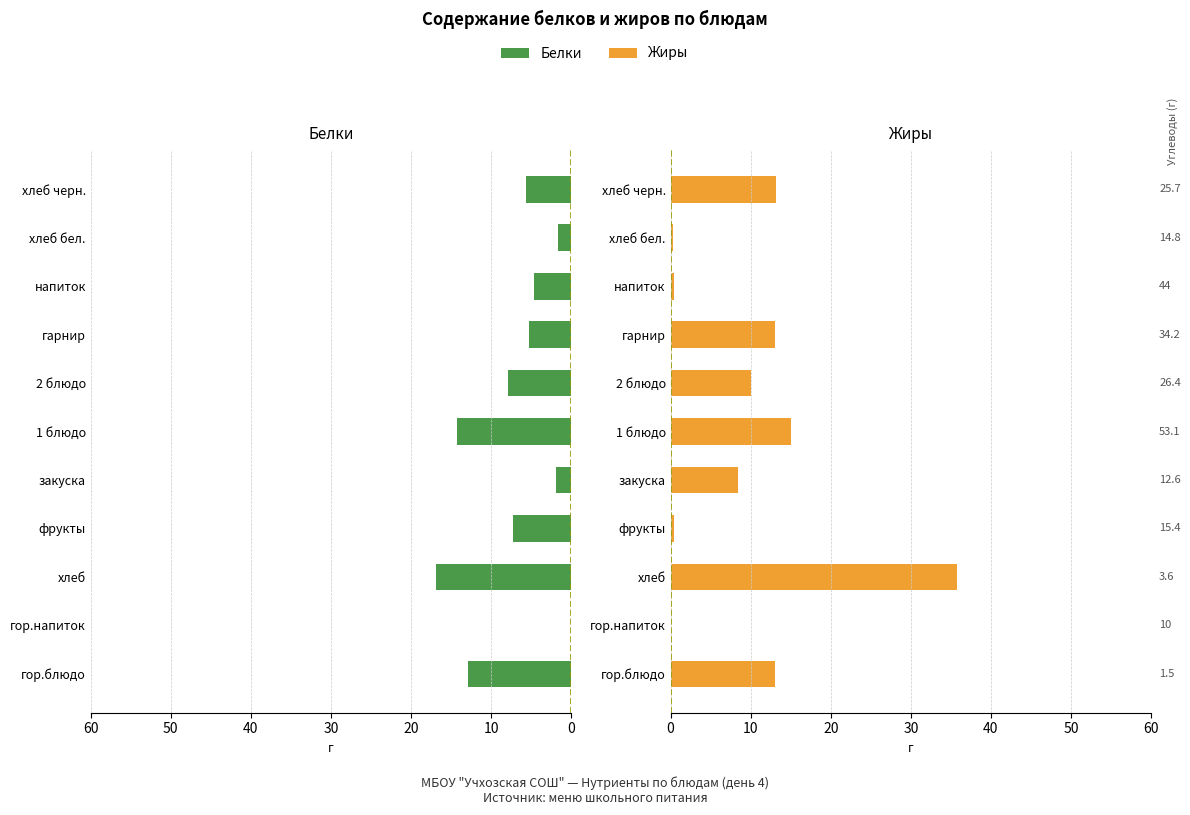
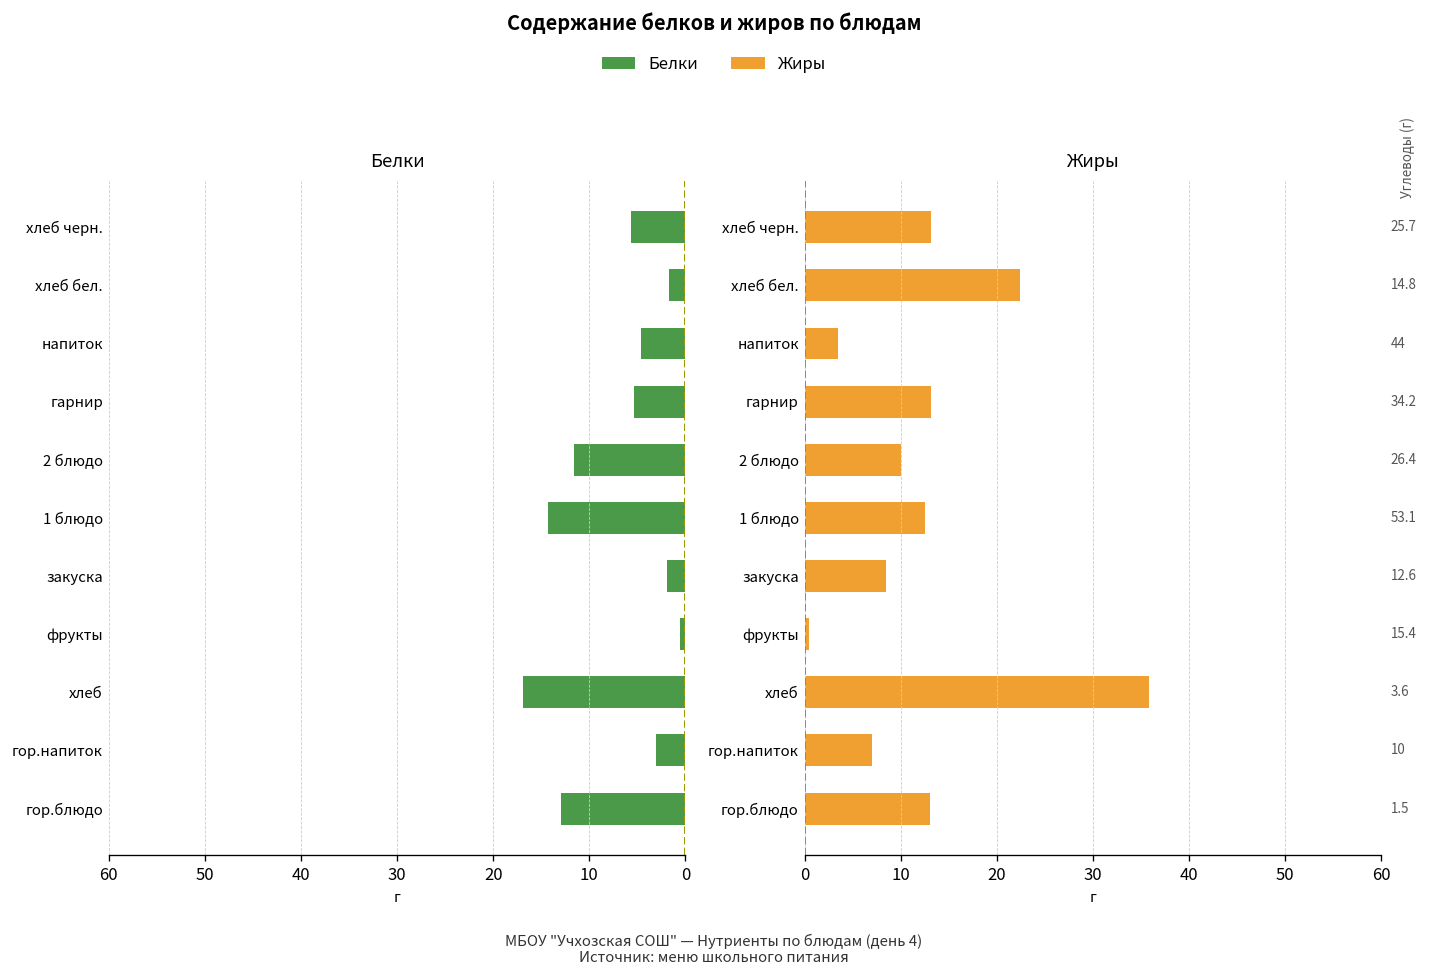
  {
    "Белки": {
      "хлеб черн.": 6,
      "хлеб бел.": 2,
      "напиток": 5,
      "гарнир": 5,
-     "2 блюдо": 8,
+     "2 блюдо": 12,
      "1 блюдо": 14,
      "закуска": 2,
-     "фрукты": 7,
+     "фрукты": 1,
      "хлеб": 17,
-     "гор.напиток": 0,
+     "гор.напиток": 3,
      "гор.блюдо": 13
    },
    "Жиры": {
      "хлеб черн.": 13,
-     "хлеб бел.": 0,
-     "напиток": 0,
+     "хлеб бел.": 22,
+     "напиток": 4,
      "гарнир": 13,
      "2 блюдо": 10,
-     "1 блюдо": 15,
+     "1 блюдо": 13,
      "закуска": 8,
      "фрукты": 0,
      "хлеб": 36,
-     "гор.напиток": 0,
+     "гор.напиток": 7,
      "гор.блюдо": 13
    }
  }
